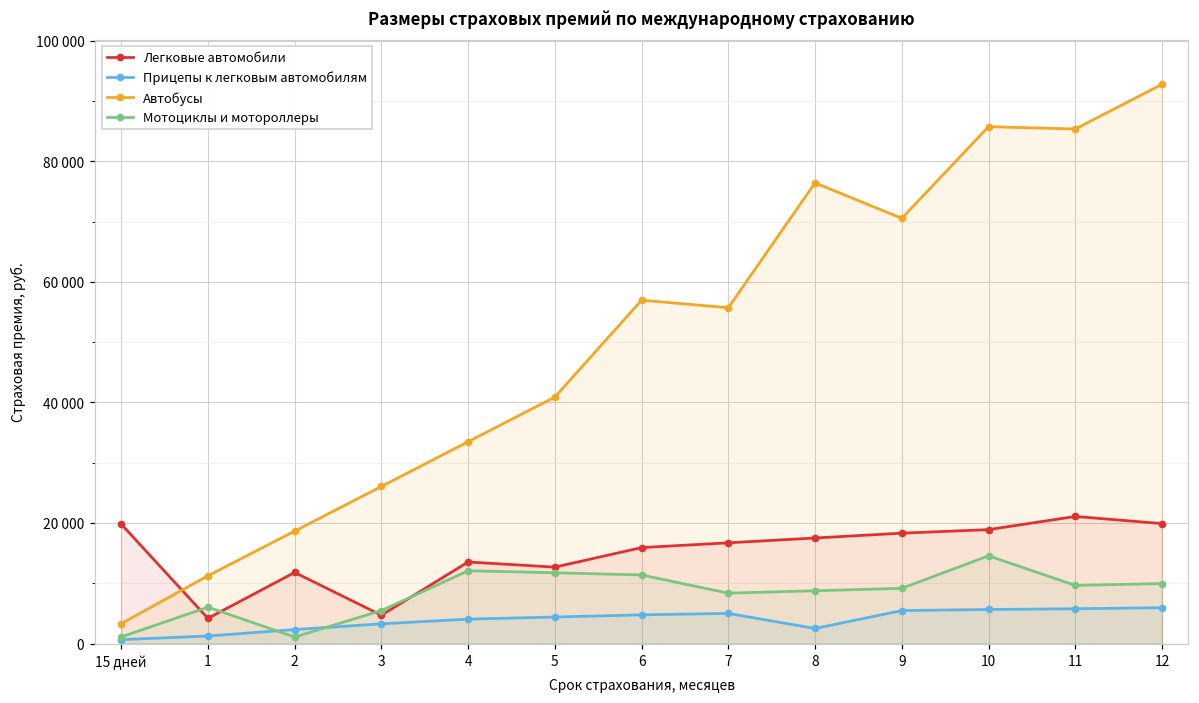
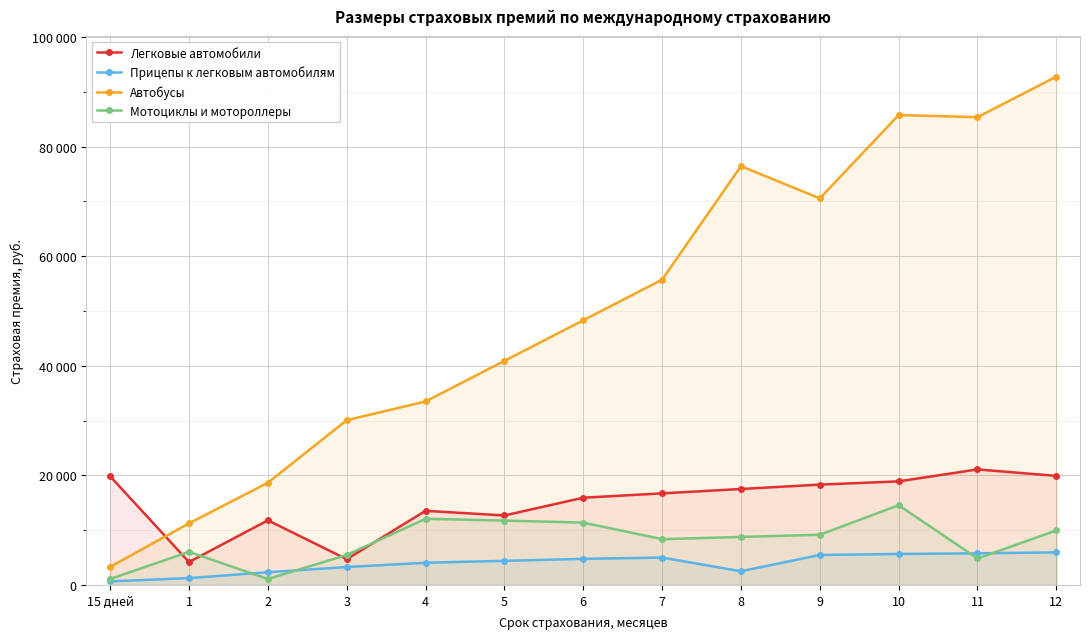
  {
    "Легковые автомобили": {
      "15 дней": 20000,
      "1": 4000,
      "2": 12000,
      "3": 5000,
      "4": 14000,
      "5": 13000,
      "6": 16000,
      "7": 17000,
      "8": 18000,
      "9": 18000,
      "10": 19000,
      "11": 21000,
      "12": 20000
    },
    "Прицепы к легковым автомобилям": {
      "1": 1000,
      "2": 2000,
      "3": 3000,
      "4": 4000,
      "5": 4000,
      "6": 5000,
      "7": 5000,
      "8": 2000,
      "9": 5000,
      "10": 6000,
      "11": 6000,
      "12": 6000
    },
    "Автобусы": {
      "15 дней": 3000,
      "1": 11000,
      "2": 19000,
-     "3": 26000,
+     "3": 30000,
      "4": 33000,
      "5": 41000,
-     "6": 57000,
+     "6": 48000,
      "7": 56000,
      "8": 76000,
      "9": 71000,
      "10": 86000,
      "11": 85000,
      "12": 93000
    },
    "Мотоциклы и мотороллеры": {
      "1": 6000,
      "2": 1000,
      "3": 5000,
      "4": 12000,
      "5": 12000,
      "6": 11000,
      "7": 8000,
      "8": 9000,
      "9": 9000,
      "10": 15000,
-     "11": 10000,
+     "11": 5000,
      "12": 10000
    }
  }
